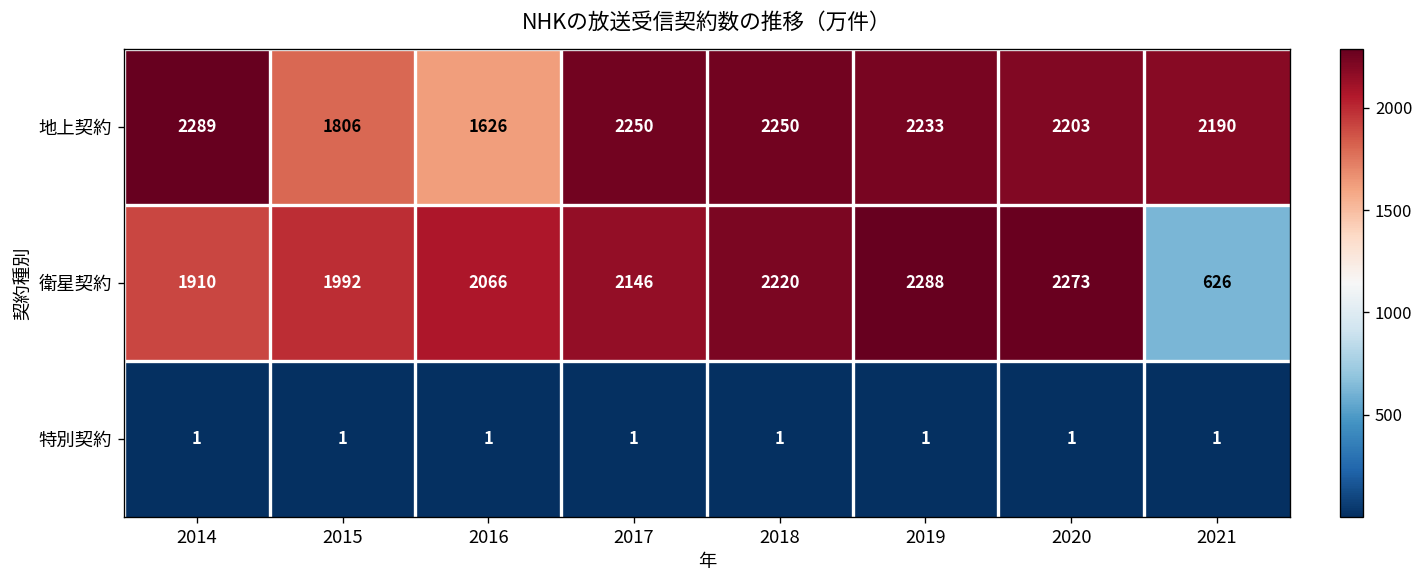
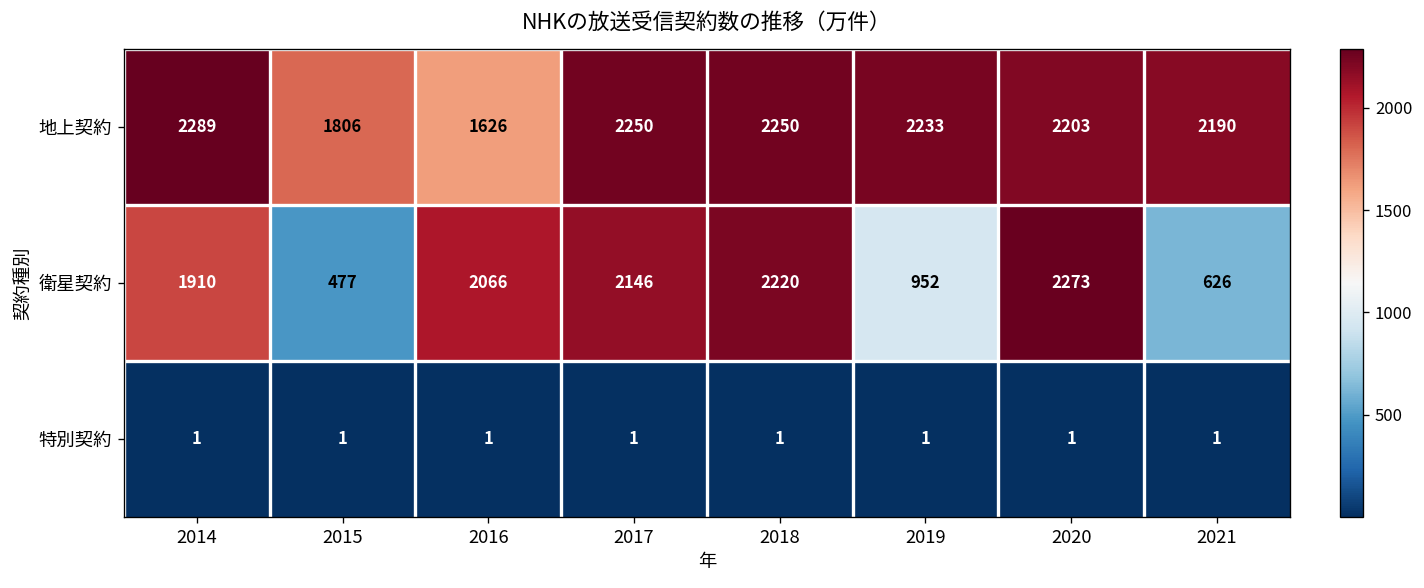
  {
    "地上契約": {
      "2014": 2289,
      "2015": 1806,
      "2016": 1626,
      "2017": 2250,
      "2018": 2250,
      "2019": 2233,
      "2020": 2203,
      "2021": 2190
    },
    "衛星契約": {
      "2014": 1910,
-     "2015": 1992,
+     "2015": 477,
      "2016": 2066,
      "2017": 2146,
      "2018": 2220,
-     "2019": 2288,
+     "2019": 952,
      "2020": 2273,
      "2021": 626
    },
    "特別契約": {
      "2014": 1,
      "2015": 1,
      "2016": 1,
      "2017": 1,
      "2018": 1,
      "2019": 1,
      "2020": 1,
      "2021": 1
    }
  }
